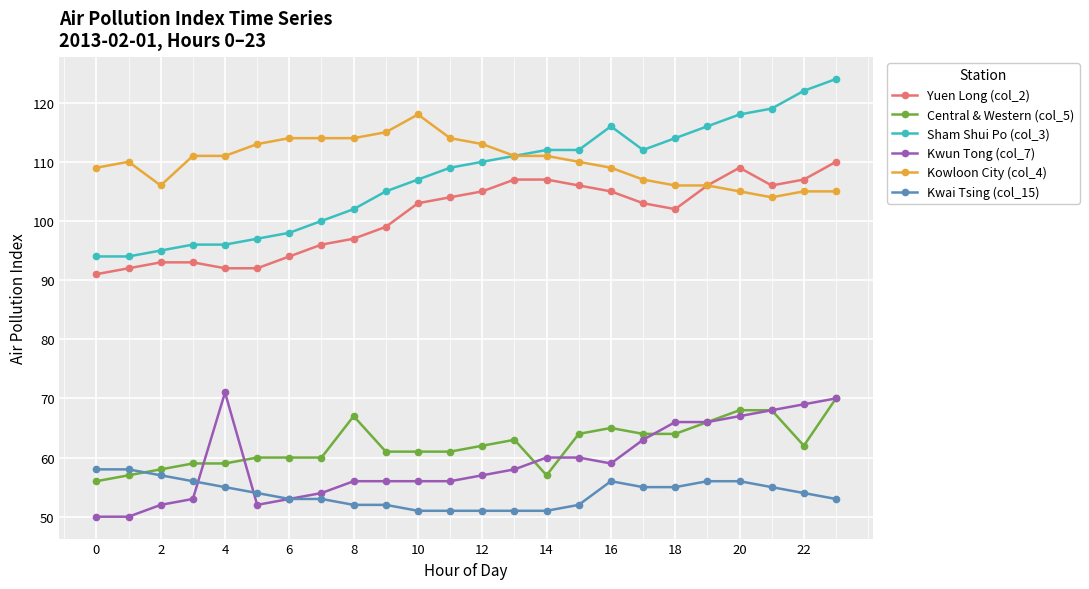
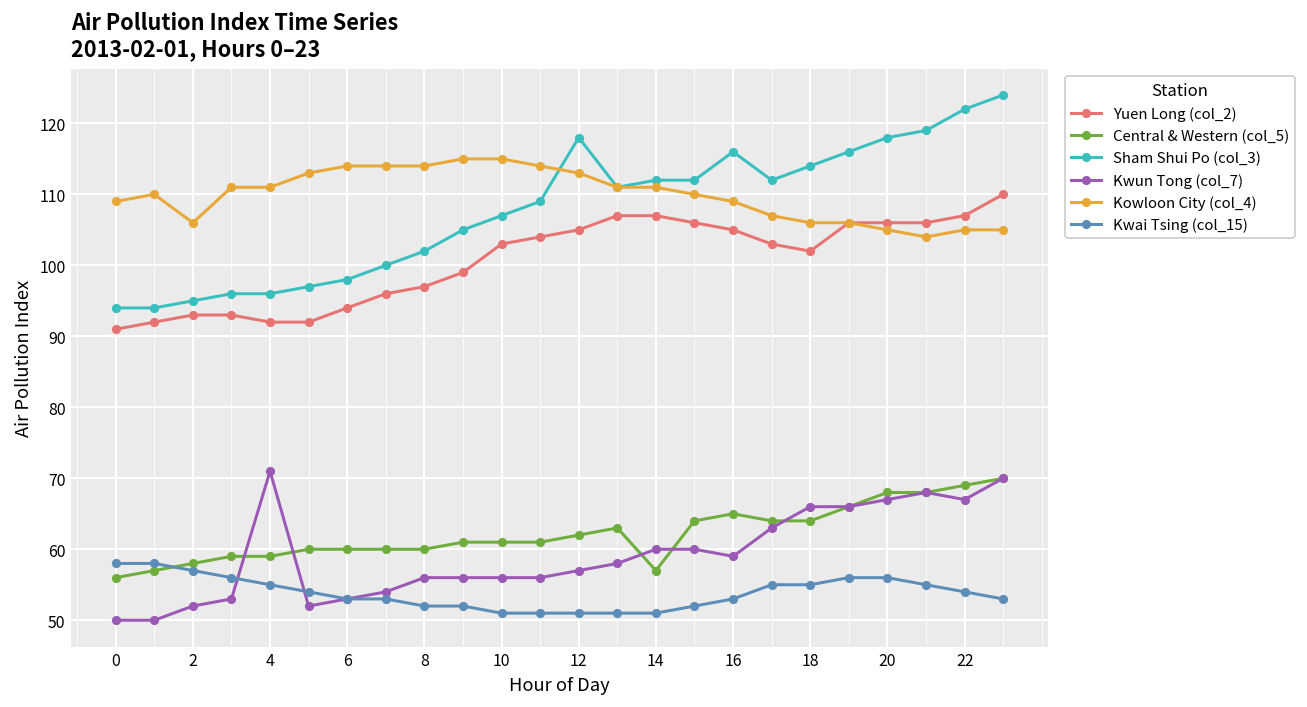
  {
    "Yuen Long (col_2)": {
      "0": 91,
      "2": 93,
      "4": 92,
      "6": 94,
      "8": 97,
      "10": 103,
      "12": 105,
      "14": 107,
      "16": 105,
      "18": 102,
-     "20": 109,
+     "20": 106,
      "22": 107
    },
    "Central & Western (col_5)": {
      "0": 56,
      "2": 58,
      "4": 59,
      "6": 60,
-     "8": 67,
+     "8": 60,
      "10": 61,
      "12": 62,
      "14": 57,
      "16": 65,
      "18": 64,
      "20": 68,
-     "22": 62
+     "22": 69
    },
    "Sham Shui Po (col_3)": {
      "0": 94,
      "2": 95,
      "4": 96,
      "6": 98,
      "8": 102,
      "10": 107,
-     "12": 110,
+     "12": 118,
      "14": 112,
      "16": 116,
      "18": 114,
      "20": 118,
      "22": 122
    },
    "Kwun Tong (col_7)": {
      "0": 50,
      "2": 52,
      "4": 71,
      "8": 56,
      "10": 56,
      "12": 57,
      "14": 60,
      "16": 59,
      "18": 66,
      "20": 67,
-     "22": 69
+     "22": 67
    },
    "Kowloon City (col_4)": {
      "0": 109,
      "2": 106,
      "4": 111,
      "6": 114,
      "8": 114,
-     "10": 118,
+     "10": 115,
      "12": 113,
      "14": 111,
      "16": 109,
      "18": 106,
      "20": 105,
      "22": 105
    },
    "Kwai Tsing (col_15)": {
      "0": 58,
      "2": 57,
      "4": 55,
      "8": 52,
      "10": 51,
      "12": 51,
      "14": 51,
-     "16": 56,
+     "16": 53,
      "18": 55,
      "20": 56,
      "22": 54
    }
  }
